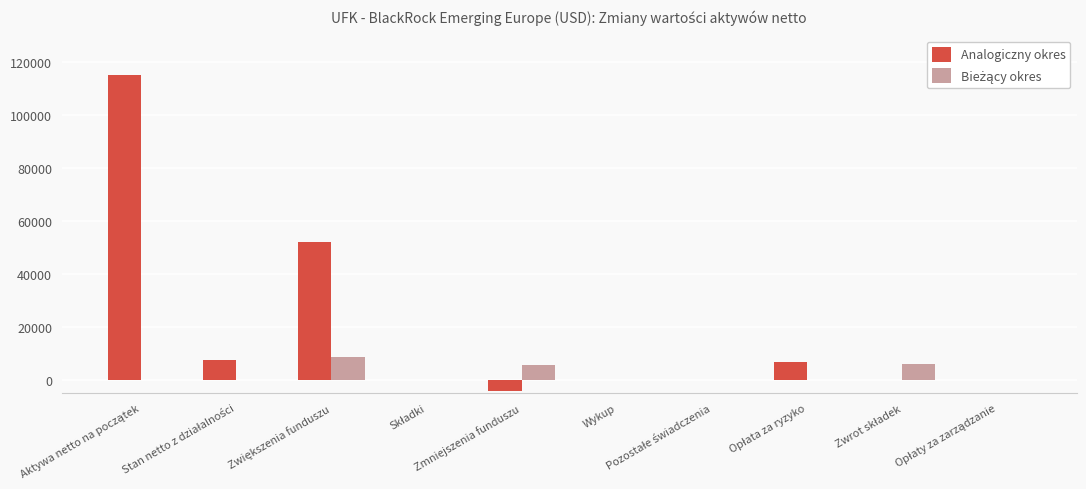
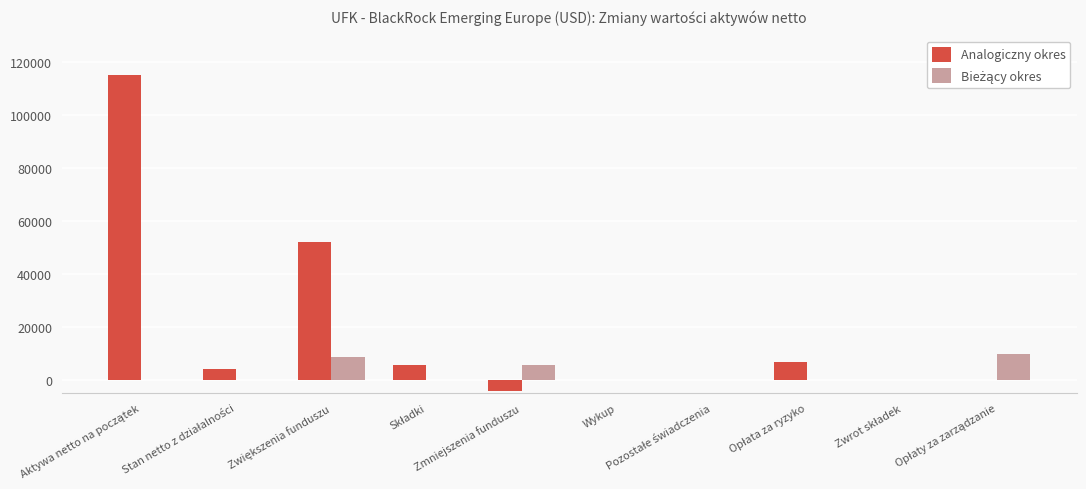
  {
    "Analogiczny okres": {
      "Aktywa netto na początek": 115000,
-     "Stan netto z działalności": 7000,
+     "Stan netto z działalności": 4000,
      "Zwiększenia funduszu": 52000,
-     "Składki": 0,
+     "Składki": 6000,
      "Zmniejszenia funduszu": -4000,
      "Wykup": 0,
      "Pozostałe świadczenia": 0,
      "Opłata za ryzyko": 7000,
      "Zwrot składek": 0
    },
    "Bieżący okres": {
      "Zwiększenia funduszu": 9000,
      "Składki": 0,
      "Zmniejszenia funduszu": 6000,
      "Wykup": 0,
      "Pozostałe świadczenia": 0,
      "Opłata za ryzyko": 0,
-     "Zwrot składek": 6000,
-     "Opłaty za zarządzanie": 0
+     "Zwrot składek": 0,
+     "Opłaty za zarządzanie": 10000
    }
  }
